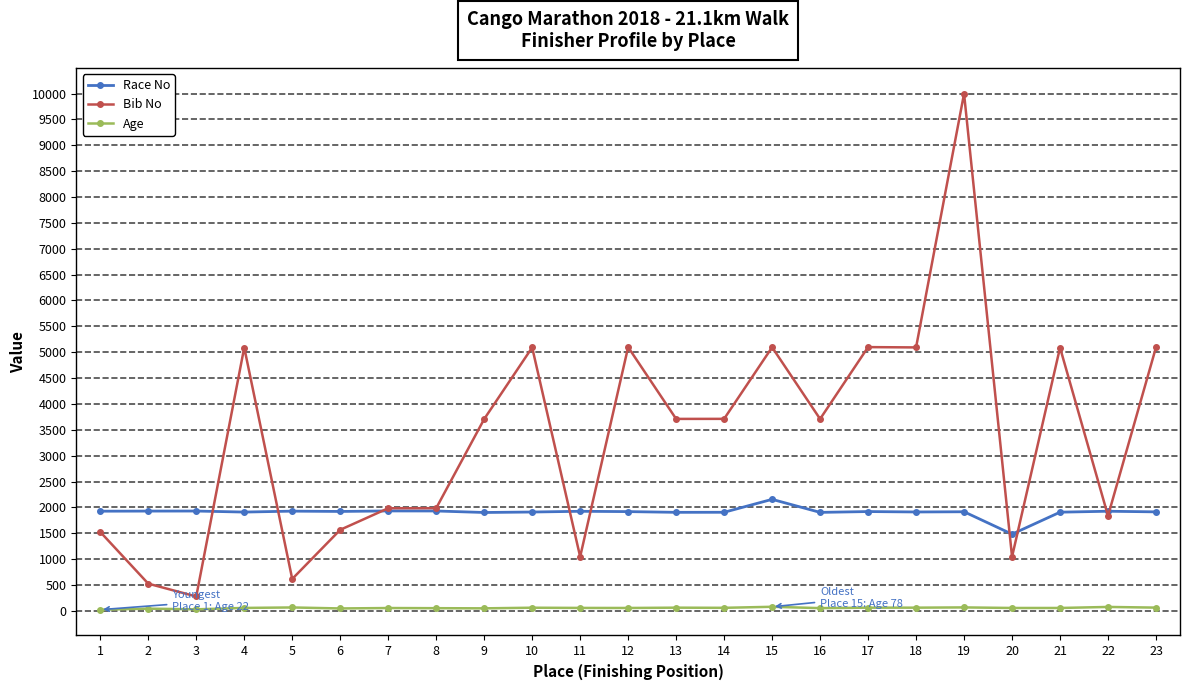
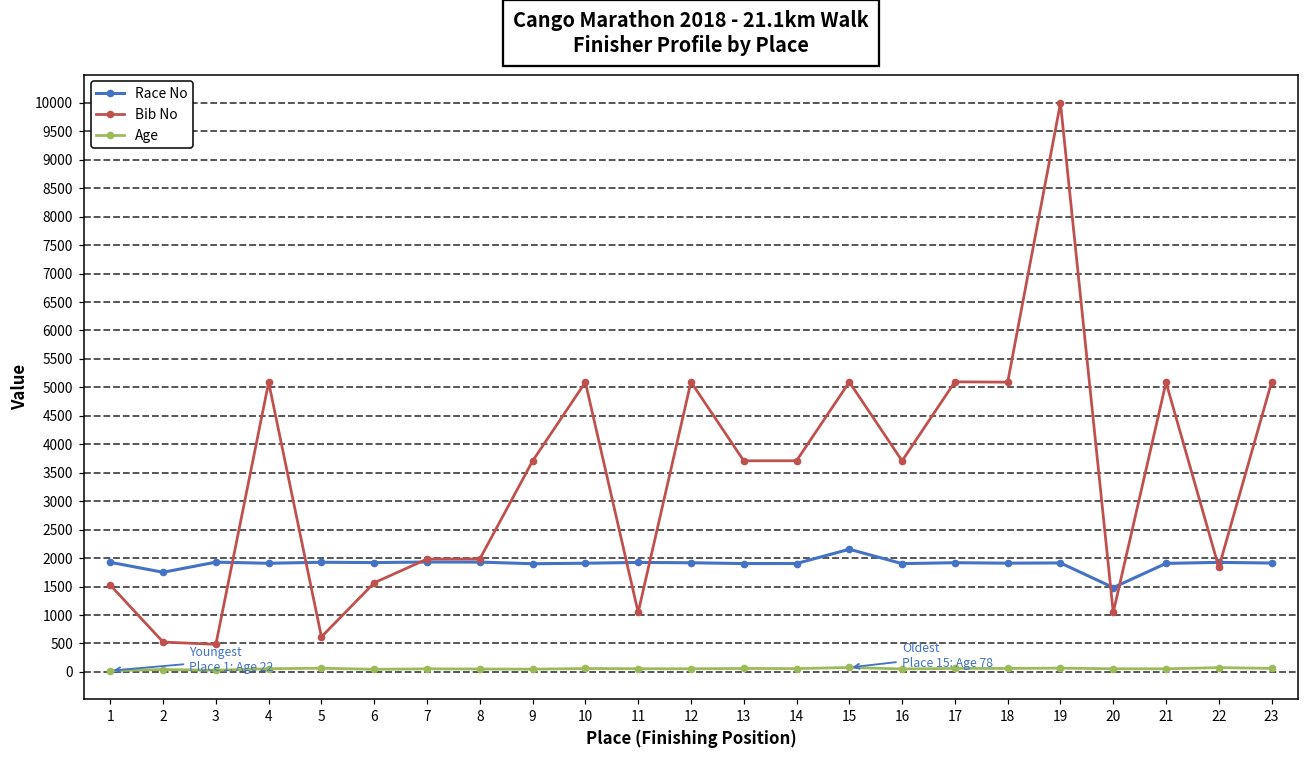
  {
    "Race No": {
      "1": 1900,
-     "2": 1900,
+     "2": 1800,
      "3": 1900,
      "4": 1900,
      "5": 1900,
      "6": 1900,
      "7": 1900,
      "8": 1900,
      "9": 1900,
      "10": 1900,
      "11": 1900,
      "12": 1900,
      "13": 1900,
      "14": 1900,
      "15": 2200,
      "16": 1900,
      "17": 1900,
      "18": 1900,
      "19": 1900,
      "20": 1500,
      "21": 1900,
      "22": 1900,
      "23": 1900
    },
    "Bib No": {
      "1": 1500,
      "2": 500,
-     "3": 300,
+     "3": 500,
      "4": 5100,
      "5": 600,
      "6": 1600,
      "7": 2000,
      "8": 2000,
      "9": 3700,
      "10": 5100,
      "11": 1000,
      "12": 5100,
      "13": 3700,
      "14": 3700,
      "15": 5100,
      "16": 3700,
      "17": 5100,
      "18": 5100,
      "19": 10000,
      "20": 1000,
      "21": 5100,
      "22": 1800,
      "23": 5100
    },
    "Age": {
      "1": 0,
      "5": 100,
      "6": 0,
      "7": 100,
      "8": 100,
      "9": 0,
      "10": 100,
      "11": 100,
      "12": 100,
      "13": 100,
      "14": 100,
      "15": 100,
      "18": 100,
      "19": 100,
      "20": 100,
      "21": 100,
      "22": 100,
      "23": 100
    }
  }
